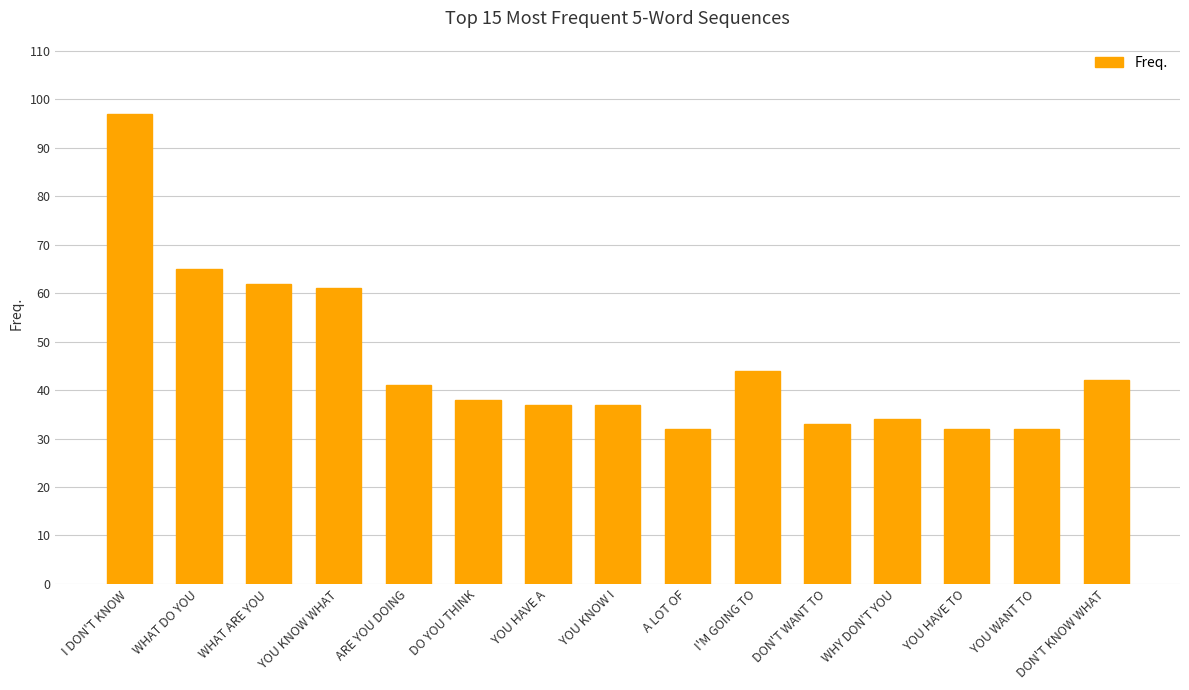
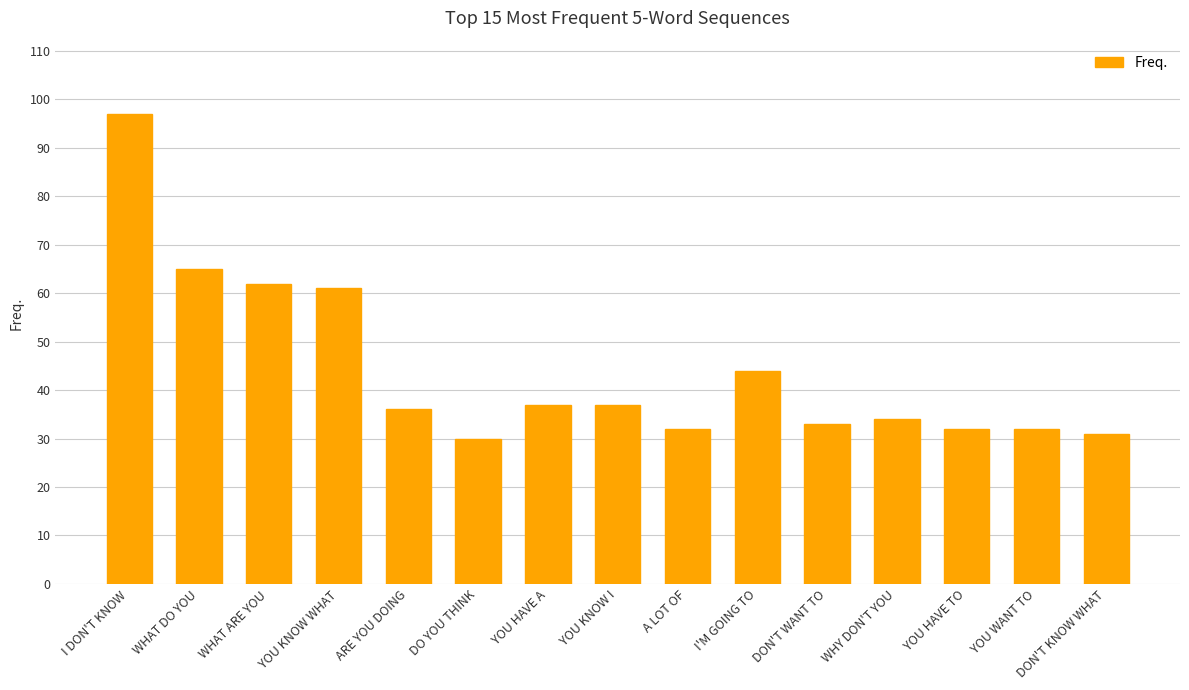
  {
    "I DON'T KNOW": 97,
    "WHAT DO YOU": 65,
    "WHAT ARE YOU": 62,
    "YOU KNOW WHAT": 61,
-   "ARE YOU DOING": 41,
-   "DO YOU THINK": 38,
+   "ARE YOU DOING": 36,
+   "DO YOU THINK": 30,
    "YOU HAVE A": 37,
    "YOU KNOW I": 37,
    "A LOT OF": 32,
    "I'M GOING TO": 44,
    "DON'T WANT TO": 33,
    "WHY DON'T YOU": 34,
    "YOU HAVE TO": 32,
    "YOU WANT TO": 32,
-   "DON'T KNOW WHAT": 42
+   "DON'T KNOW WHAT": 31
  }
